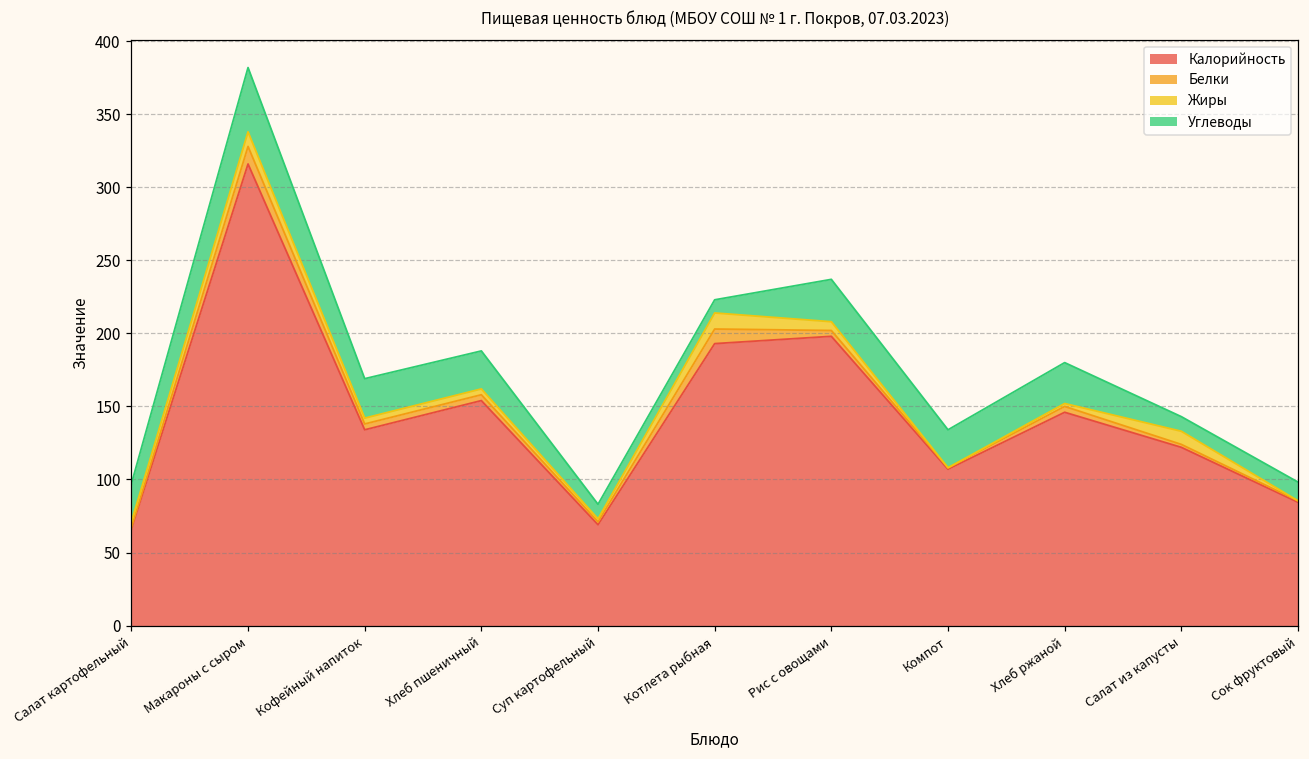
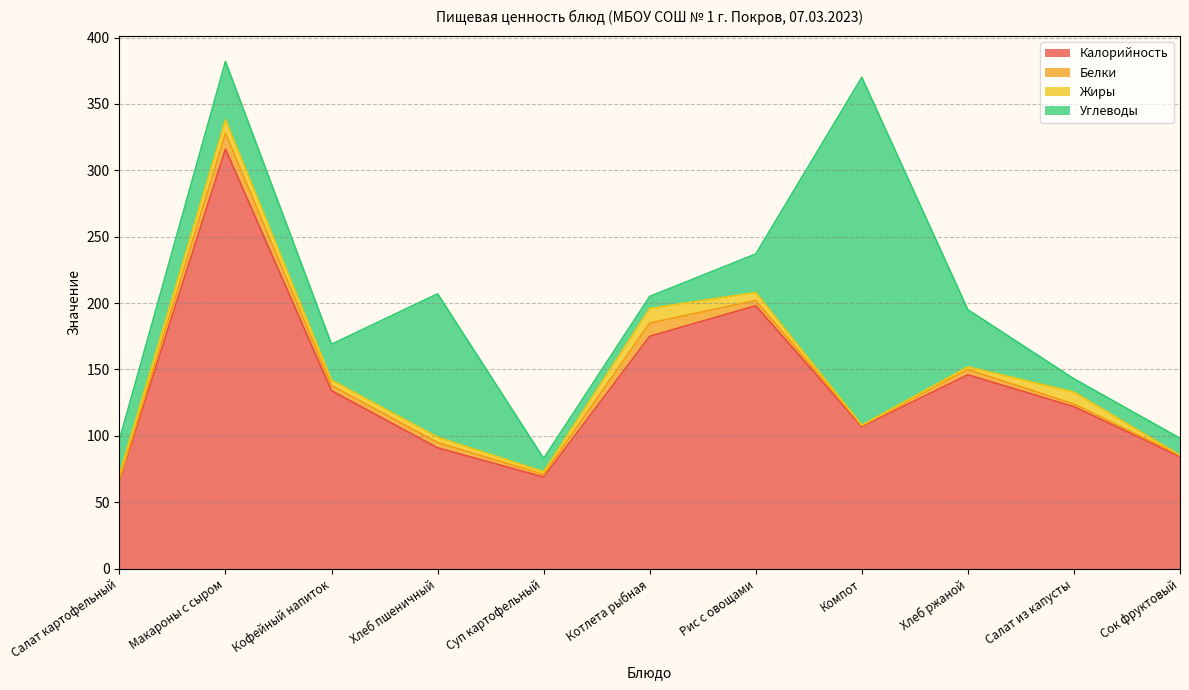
  {
    "Калорийность": {
      "Макароны с сыром": 316,
      "Кофейный напиток": 134,
-     "Хлеб пшеничный": 154,
+     "Хлеб пшеничный": 91,
      "Суп картофельный": 69,
-     "Котлета рыбная": 193,
+     "Котлета рыбная": 175,
      "Рис с овощами": 198,
      "Хлеб ржаной": 146,
      "Салат из капусты": 122
    },
    "Углеводы": {
      "Салат картофельный": 26,
      "Макароны с сыром": 44,
      "Кофейный напиток": 27,
-     "Хлеб пшеничный": 26,
+     "Хлеб пшеничный": 108,
      "Суп картофельный": 10,
      "Котлета рыбная": 9,
      "Рис с овощами": 29,
-     "Компот": 26,
-     "Хлеб ржаной": 28,
+     "Компот": 262,
+     "Хлеб ржаной": 43,
      "Салат из капусты": 10,
      "Сок фруктовый": 13
    }
  }
